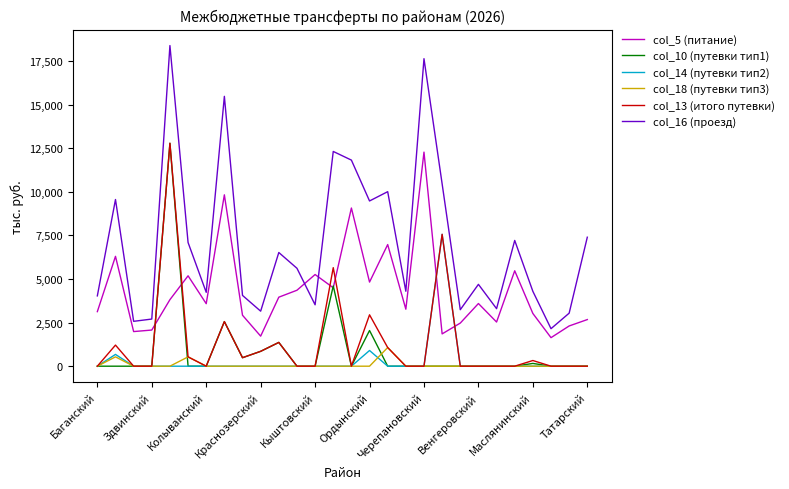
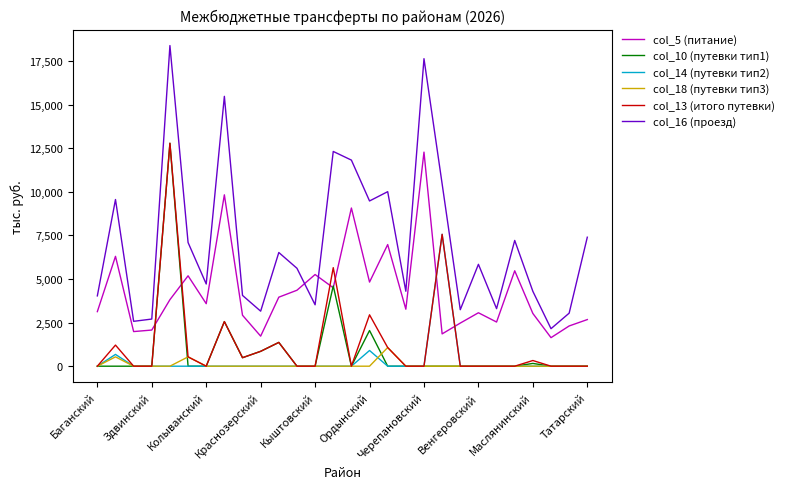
  {
    "col_5 (питание)": {
      "Баганский": "3,100",
      "Здвинский": "2,100",
      "Колыванский": "3,600",
      "Краснозерский": "1,700",
      "Кыштовский": "5,300",
      "Ордынский": "4,800",
      "Черепановский": "12,300",
-     "Венгеровский": "3,600",
+     "Венгеровский": "3,100",
      "Маслянинский": "3,000",
      "Татарский": "2,700"
    },
    "col_10 (путевки тип1)": {
      "Ордынский": "2,000",
      "Маслянинский": "200"
    },
    "col_14 (путевки тип2)": {
      "Ордынский": "900"
    },
    "col_18 (путевки тип3)": {
      "Ордынский": "0"
    },
    "col_13 (итого путевки)": {
      "Ордынский": "2,900",
      "Маслянинский": "300"
    },
    "col_16 (проезд)": {
      "Баганский": "4,000",
      "Здвинский": "2,700",
-     "Колыванский": "4,200",
+     "Колыванский": "4,700",
      "Краснозерский": "3,200",
      "Кыштовский": "3,500",
      "Ордынский": "9,500",
      "Черепановский": "17,600",
-     "Венгеровский": "4,700",
+     "Венгеровский": "5,800",
      "Маслянинский": "4,300",
      "Татарский": "7,400"
    }
  }
